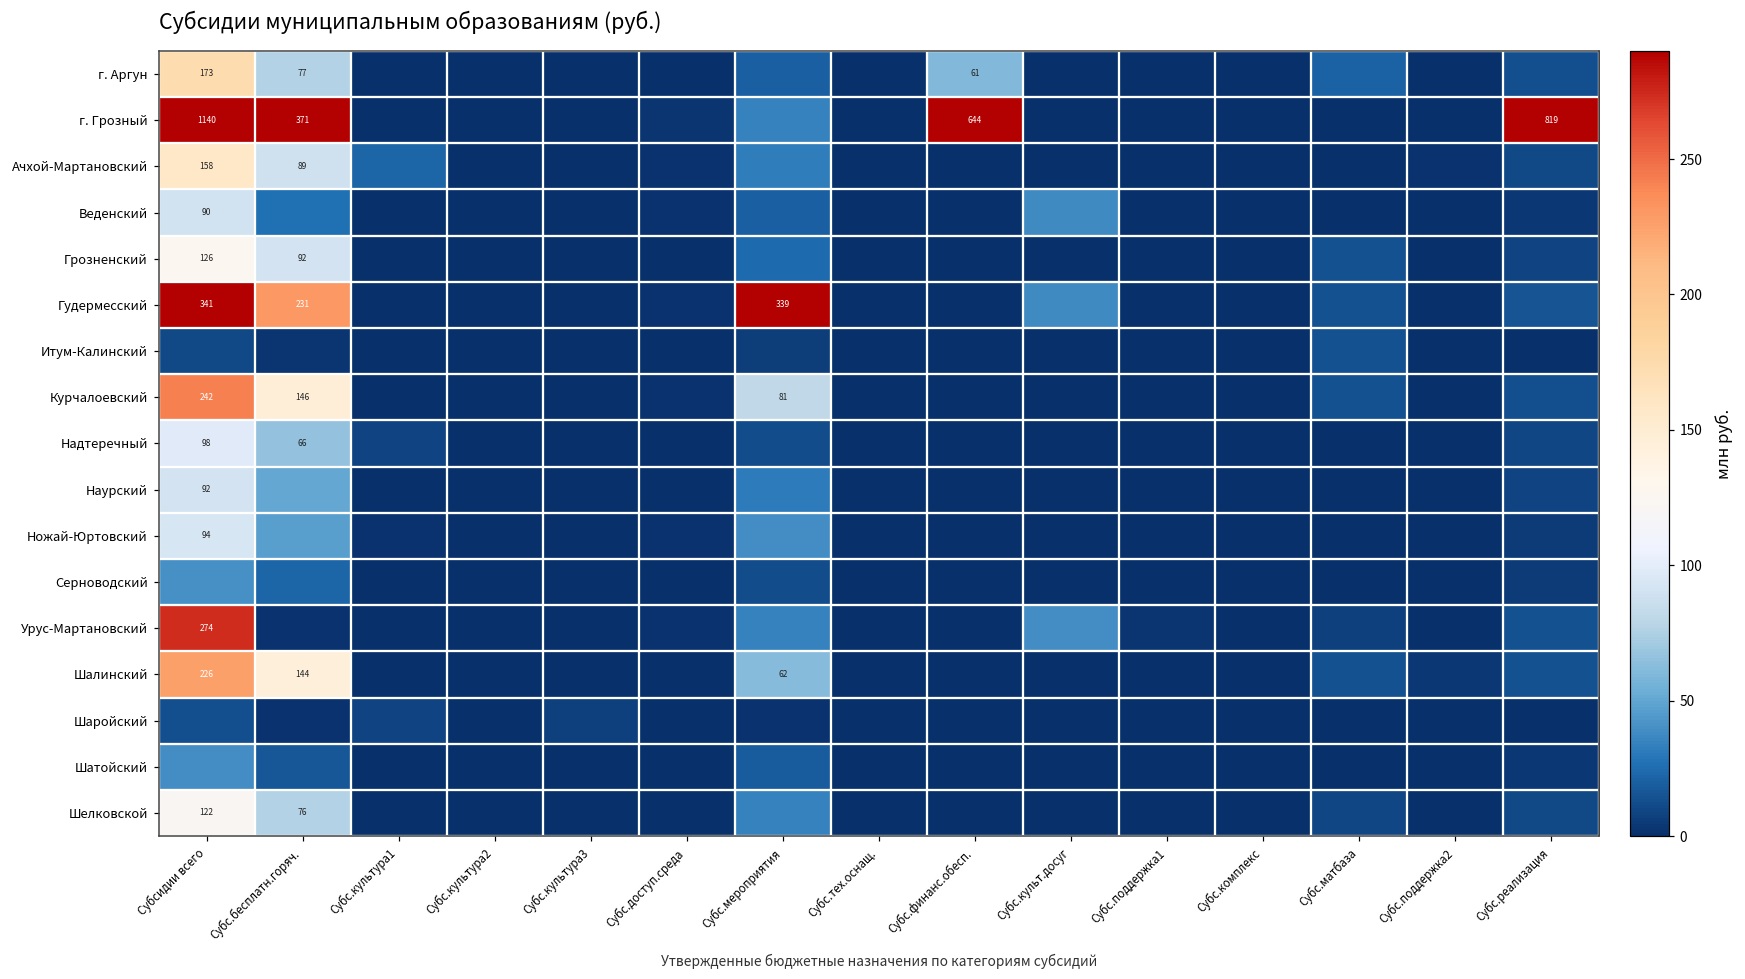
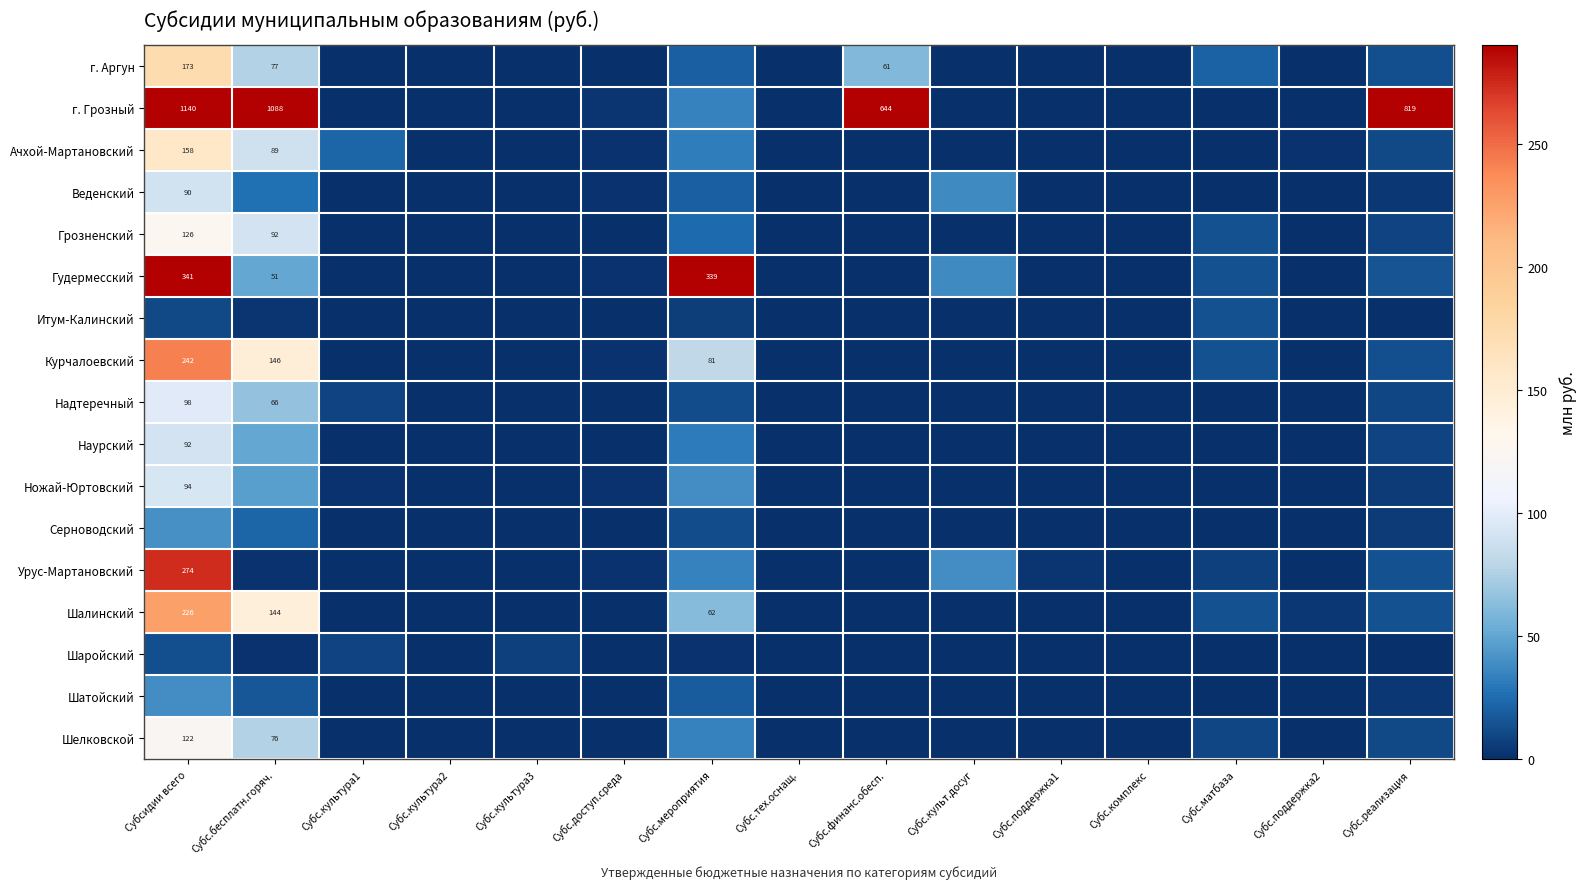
  {
    "г. Аргун": {
      "Субсидии всего": 173,
      "Субс.бесплатн.горяч.": 77,
      "Субс.финанс.обесп.": 61
    },
    "г. Грозный": {
      "Субсидии всего": 1140,
-     "Субс.бесплатн.горяч.": 371,
+     "Субс.бесплатн.горяч.": 1088,
      "Субс.финанс.обесп.": 644,
      "Субс.реализация": 819
    },
    "Ачхой-Мартановский": {
      "Субсидии всего": 158,
      "Субс.бесплатн.горяч.": 89
    },
    "Веденский": {
      "Субсидии всего": 90
    },
    "Грозненский": {
      "Субсидии всего": 126,
      "Субс.бесплатн.горяч.": 92
    },
    "Гудермесский": {
      "Субсидии всего": 341,
-     "Субс.бесплатн.горяч.": 231,
+     "Субс.бесплатн.горяч.": 51,
      "Субс.мероприятия": 339
    },
    "Курчалоевский": {
      "Субсидии всего": 242,
      "Субс.бесплатн.горяч.": 146,
      "Субс.мероприятия": 81
    },
    "Надтеречный": {
      "Субсидии всего": 98,
      "Субс.бесплатн.горяч.": 66
    },
    "Наурский": {
      "Субсидии всего": 92
    },
    "Ножай-Юртовский": {
      "Субсидии всего": 94
    },
    "Урус-Мартановский": {
      "Субсидии всего": 274
    },
    "Шалинский": {
      "Субсидии всего": 226,
      "Субс.бесплатн.горяч.": 144,
      "Субс.мероприятия": 62
    },
    "Шелковской": {
      "Субсидии всего": 122,
      "Субс.бесплатн.горяч.": 76
    }
  }
